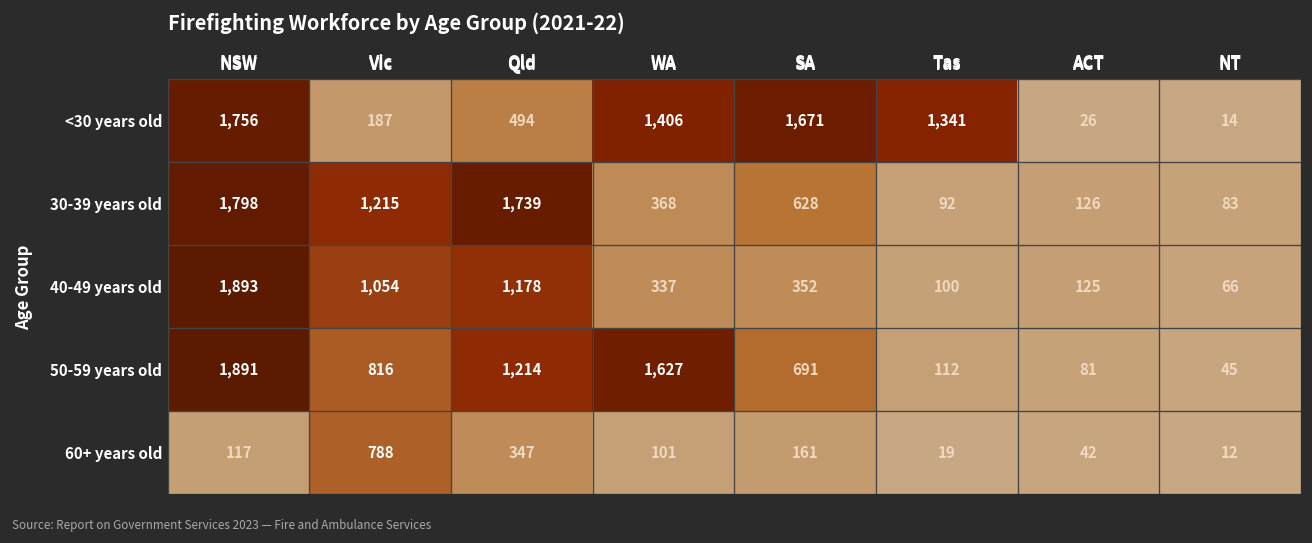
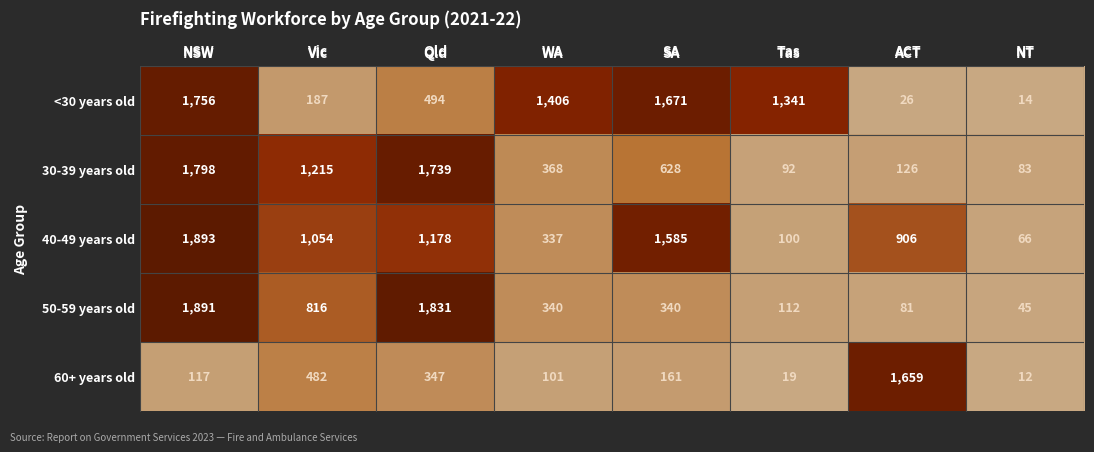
  {
    "<30 years old": {
      "NSW": "1,756",
      "Vic": "187",
      "Qld": "494",
      "WA": "1,406",
      "SA": "1,671",
      "Tas": "1,341",
      "ACT": "26",
      "NT": "14"
    },
    "30-39 years old": {
      "NSW": "1,798",
      "Vic": "1,215",
      "Qld": "1,739",
      "WA": "368",
      "SA": "628",
      "Tas": "92",
      "ACT": "126",
      "NT": "83"
    },
    "40-49 years old": {
      "NSW": "1,893",
      "Vic": "1,054",
      "Qld": "1,178",
      "WA": "337",
-     "SA": "352",
+     "SA": "1,585",
      "Tas": "100",
-     "ACT": "125",
+     "ACT": "906",
      "NT": "66"
    },
    "50-59 years old": {
      "NSW": "1,891",
      "Vic": "816",
-     "Qld": "1,214",
-     "WA": "1,627",
-     "SA": "691",
+     "Qld": "1,831",
+     "WA": "340",
+     "SA": "340",
      "Tas": "112",
      "ACT": "81",
      "NT": "45"
    },
    "60+ years old": {
      "NSW": "117",
-     "Vic": "788",
+     "Vic": "482",
      "Qld": "347",
      "WA": "101",
      "SA": "161",
      "Tas": "19",
-     "ACT": "42",
+     "ACT": "1,659",
      "NT": "12"
    }
  }
